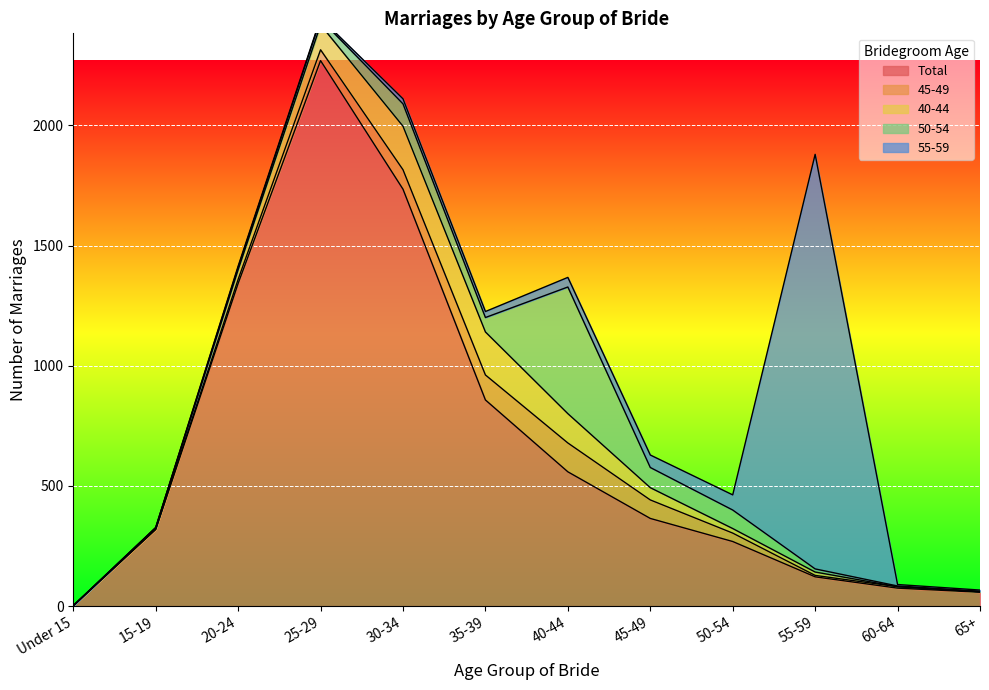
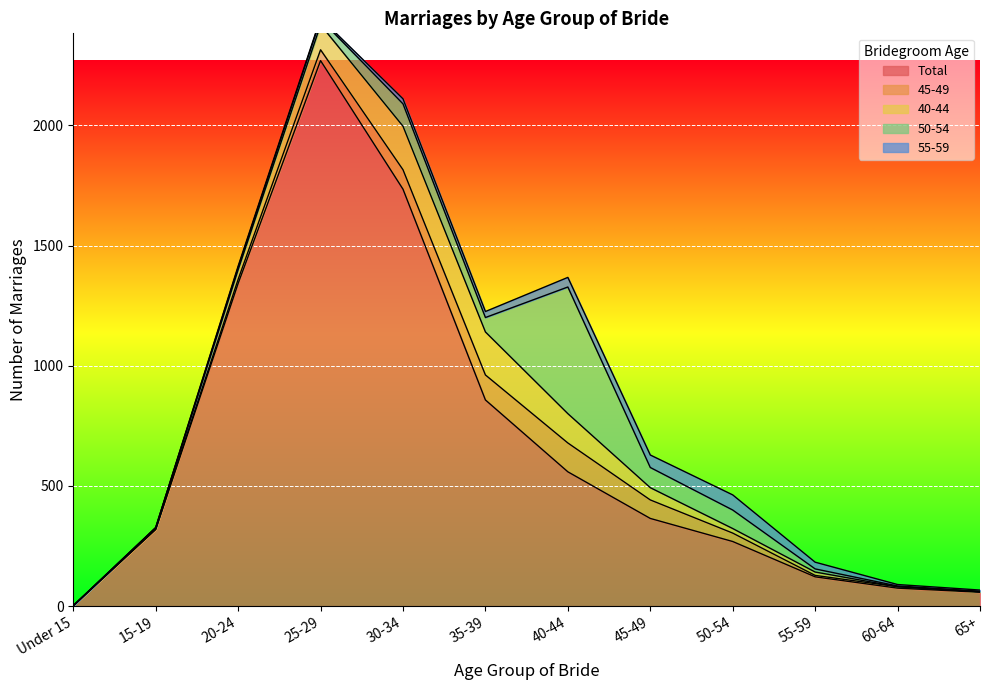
  {
    "50-54": {
      "30-34": 90,
      "35-39": 60,
      "40-44": 530,
      "45-49": 80,
      "50-54": 80,
      "55-59": 10
    },
    "55-59": {
      "30-34": 20,
      "35-39": 30,
      "40-44": 40,
      "45-49": 50,
      "50-54": 60,
-     "55-59": 1730
+     "55-59": 30
    }
  }
